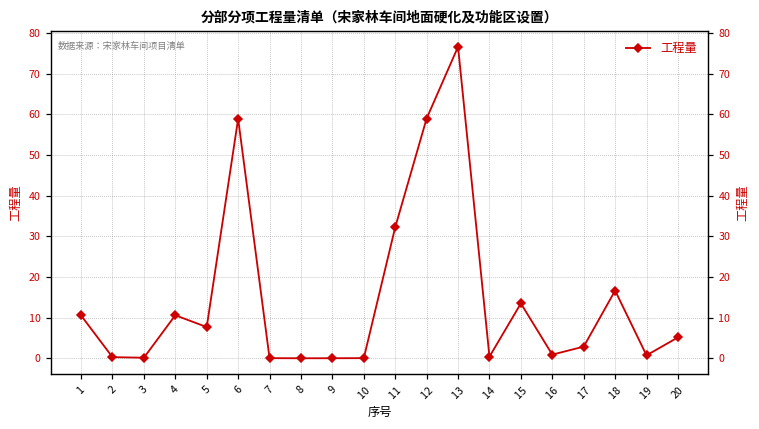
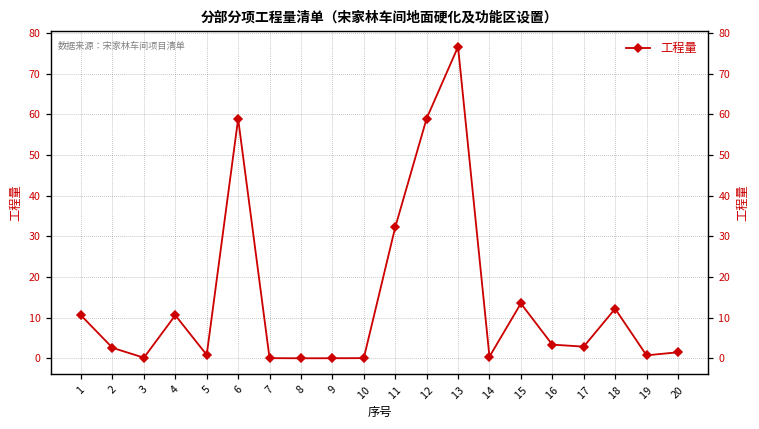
  {
    "1": 11,
-   "2": 0,
+   "2": 3,
    "3": 0,
    "4": 11,
-   "5": 8,
+   "5": 1,
    "6": 59,
    "7": 0,
    "8": 0,
    "9": 0,
    "10": 0,
    "11": 32,
    "12": 59,
    "13": 77,
    "14": 0,
    "15": 13,
-   "16": 1,
+   "16": 3,
    "17": 3,
-   "18": 17,
+   "18": 12,
    "19": 1,
-   "20": 5
+   "20": 1
  }
